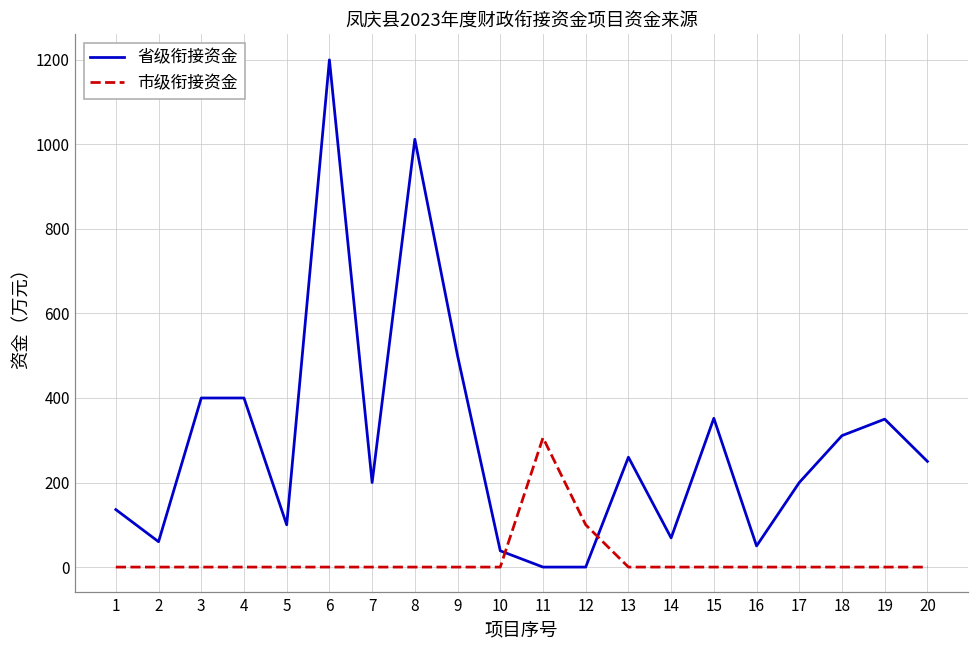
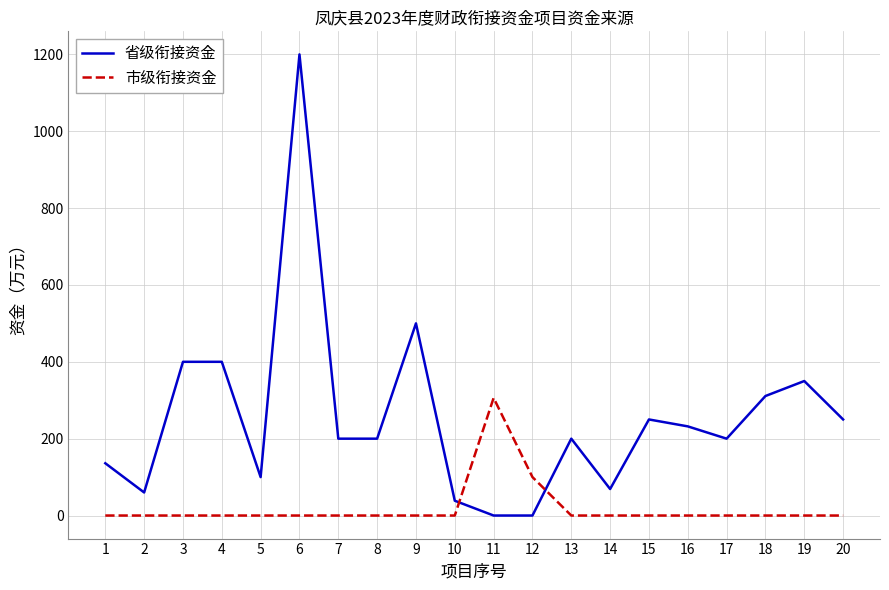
  {
    "省级衔接资金": {
      "1": 140,
      "2": 60,
      "3": 400,
      "4": 400,
      "5": 100,
      "6": 1200,
      "7": 200,
-     "8": 1010,
+     "8": 200,
      "9": 500,
      "10": 40,
      "11": 0,
      "12": 0,
-     "13": 260,
+     "13": 200,
      "14": 70,
-     "15": 350,
-     "16": 50,
+     "15": 250,
+     "16": 230,
      "17": 200,
      "18": 310,
      "19": 350,
      "20": 250
    },
    "市级衔接资金": {
      "1": 0,
      "2": 0,
      "3": 0,
      "4": 0,
      "5": 0,
      "6": 0,
      "7": 0,
      "8": 0,
      "9": 0,
      "10": 0,
      "11": 310,
      "12": 100,
      "13": 0,
      "14": 0,
      "15": 0,
      "16": 0,
      "17": 0,
      "18": 0,
      "19": 0,
      "20": 0
    }
  }
